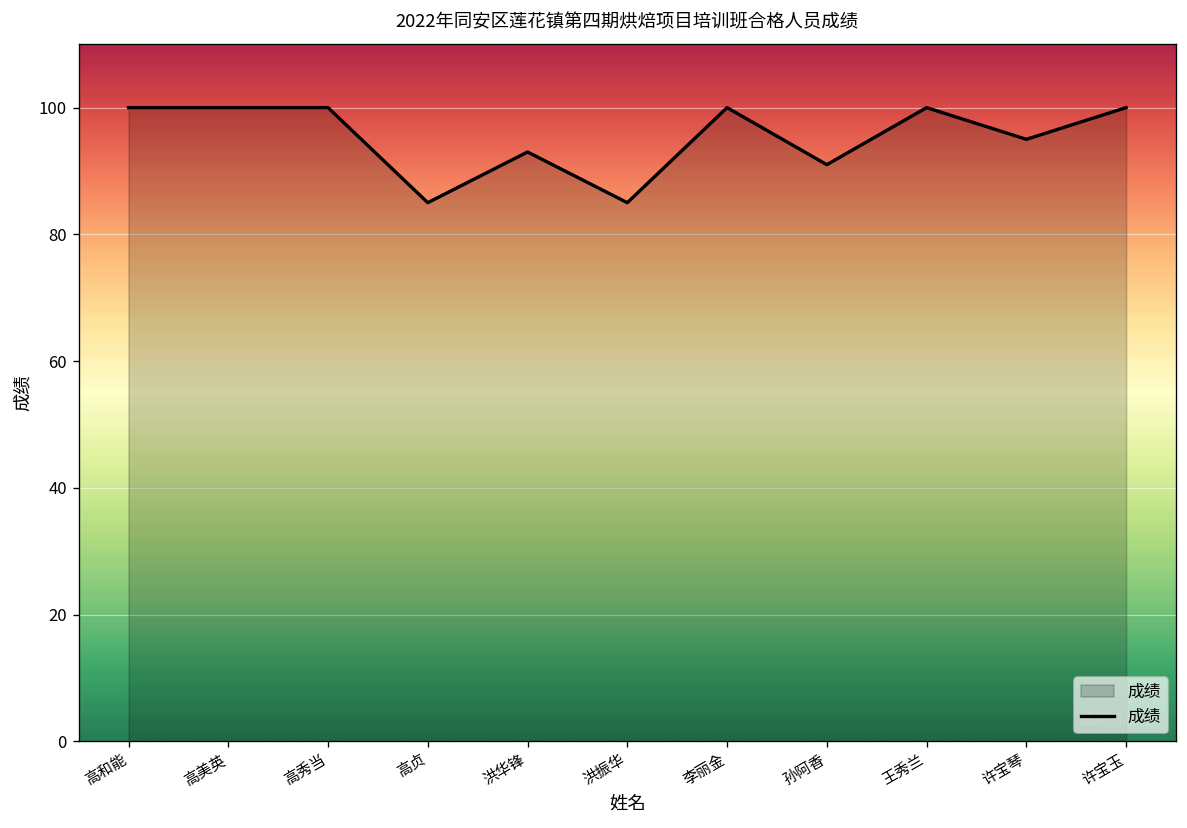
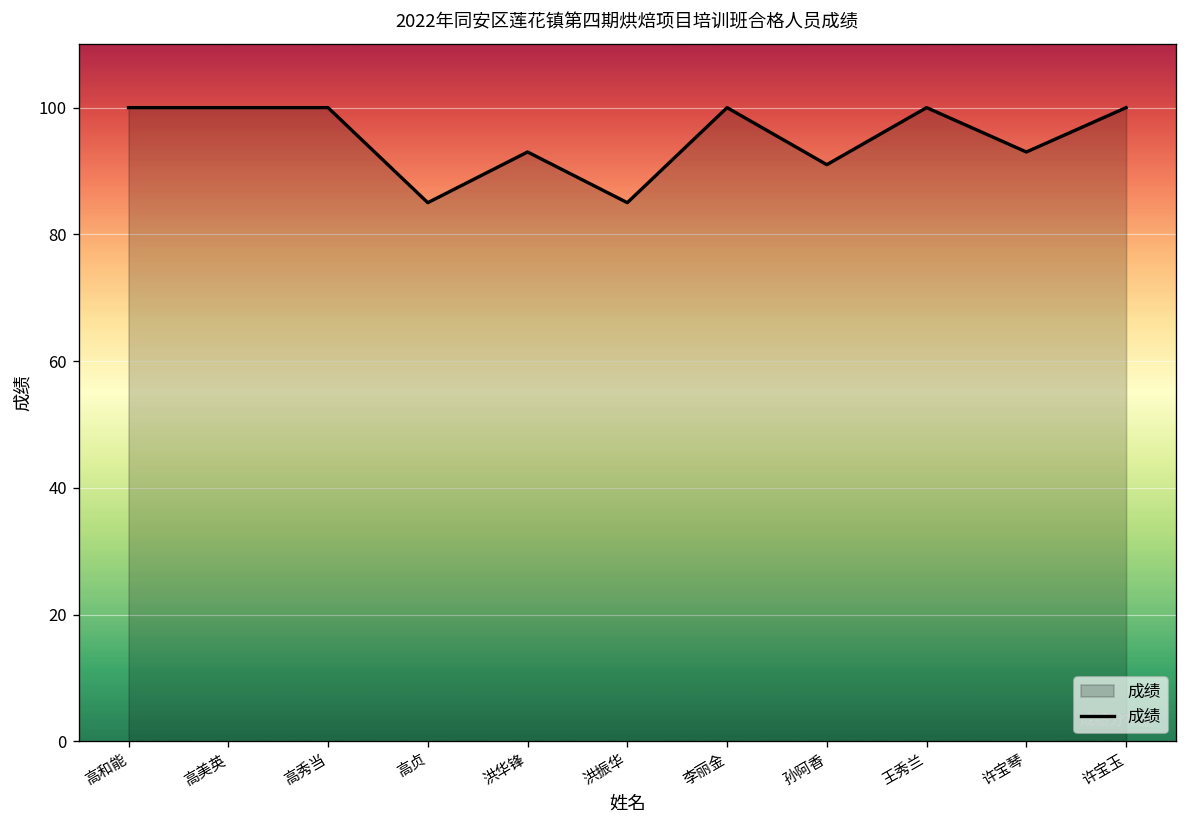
  {
    "高和能": 100,
    "高美英": 100,
    "高秀当": 100,
    "高贞": 85,
    "洪华锋": 93,
    "洪振华": 85,
    "李丽金": 100,
    "孙阿香": 91,
    "王秀兰": 100,
-   "许宝琴": 95,
+   "许宝琴": 93,
    "许宝玉": 100
  }
